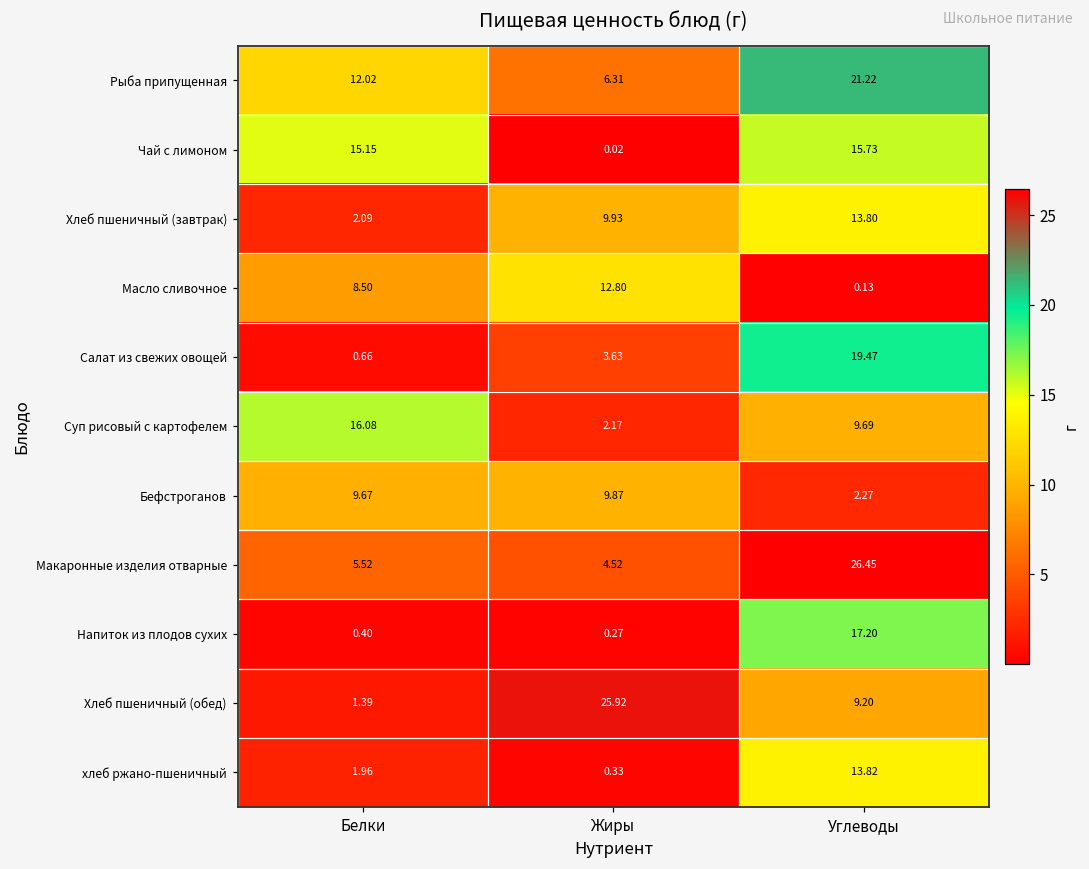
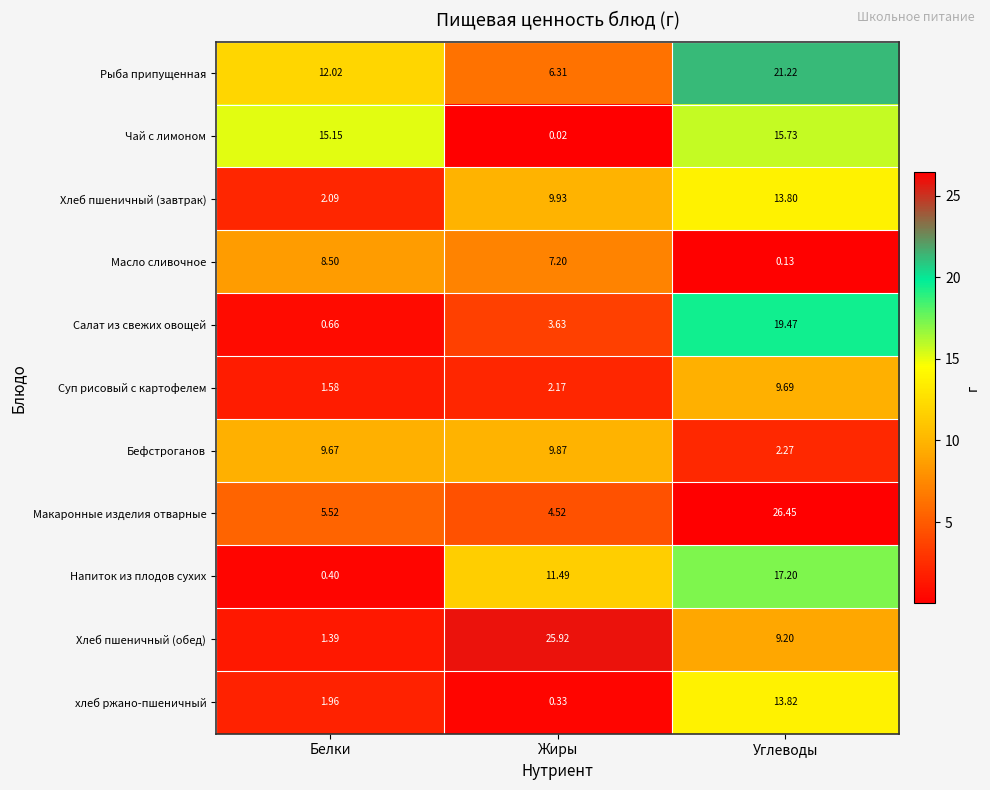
  {
    "Рыба припущенная": {
      "Белки": 12.02,
      "Жиры": 6.31,
      "Углеводы": 21.22
    },
    "Чай с лимоном": {
      "Белки": 15.15,
      "Жиры": 0.02,
      "Углеводы": 15.73
    },
    "Хлеб пшеничный (завтрак)": {
      "Белки": 2.09,
      "Жиры": 9.93,
      "Углеводы": 13.80
    },
    "Масло сливочное": {
      "Белки": 8.50,
-     "Жиры": 12.80,
+     "Жиры": 7.20,
      "Углеводы": 0.13
    },
    "Салат из свежих овощей": {
      "Белки": 0.66,
      "Жиры": 3.63,
      "Углеводы": 19.47
    },
    "Суп рисовый с картофелем": {
-     "Белки": 16.08,
+     "Белки": 1.58,
      "Жиры": 2.17,
      "Углеводы": 9.69
    },
    "Бефстроганов": {
      "Белки": 9.67,
      "Жиры": 9.87,
      "Углеводы": 2.27
    },
    "Макаронные изделия отварные": {
      "Белки": 5.52,
      "Жиры": 4.52,
      "Углеводы": 26.45
    },
    "Напиток из плодов сухих": {
      "Белки": 0.40,
-     "Жиры": 0.27,
+     "Жиры": 11.49,
      "Углеводы": 17.20
    },
    "Хлеб пшеничный (обед)": {
      "Белки": 1.39,
      "Жиры": 25.92,
      "Углеводы": 9.20
    },
    "хлеб ржано-пшеничный": {
      "Белки": 1.96,
      "Жиры": 0.33,
      "Углеводы": 13.82
    }
  }
